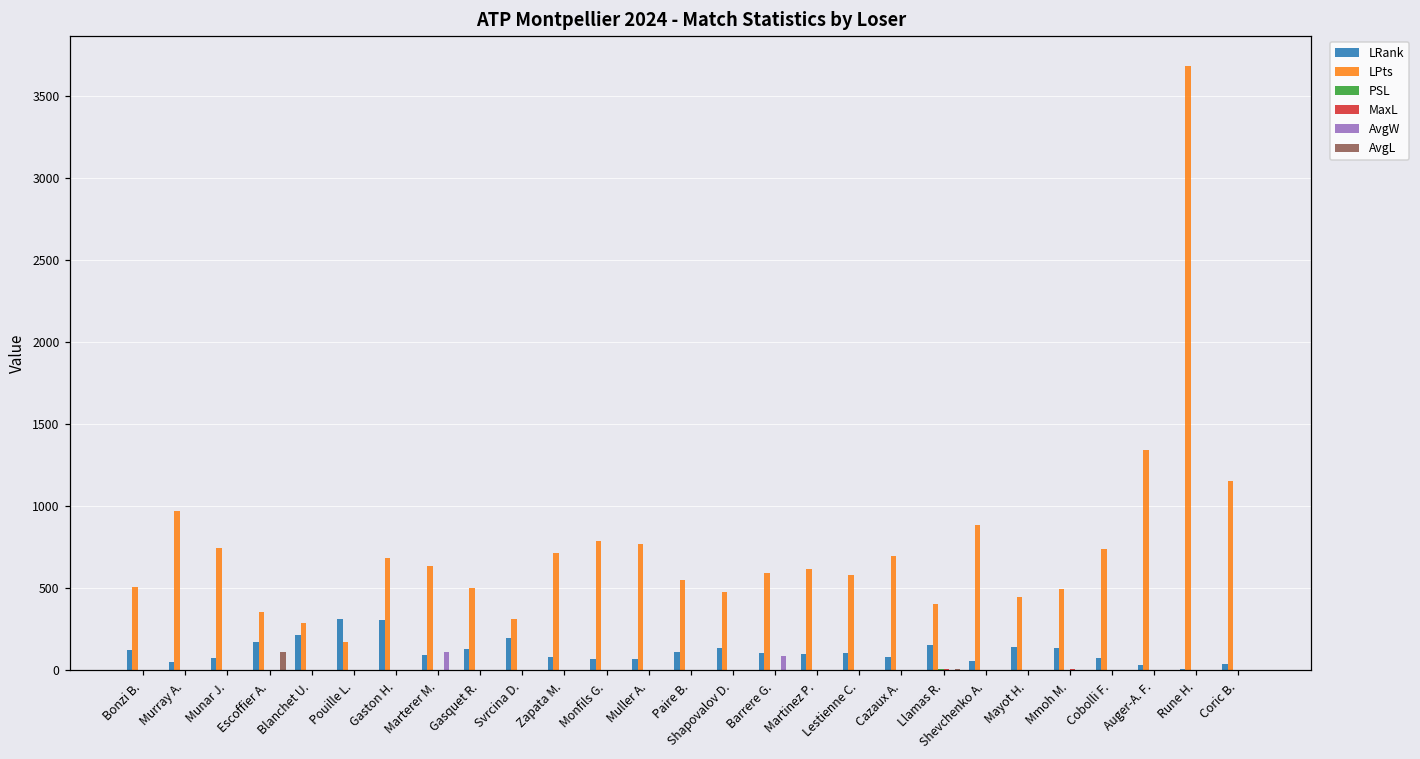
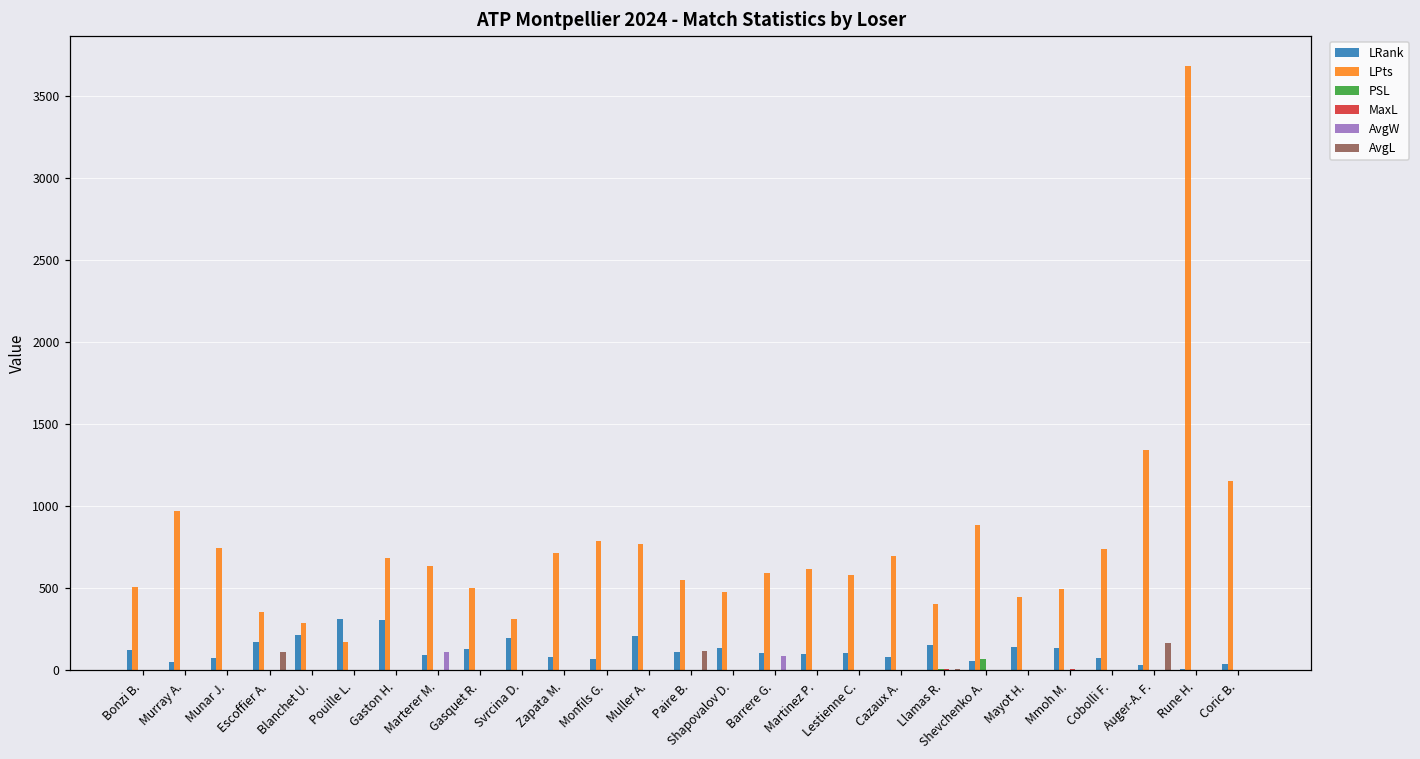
  {
    "LRank": {
      "Bonzi B.": 130,
      "Murray A.": 50,
      "Munar J.": 80,
      "Escoffier A.": 170,
      "Blanchet U.": 210,
      "Pouille L.": 320,
      "Gaston H.": 310,
      "Marterer M.": 90,
      "Gasquet R.": 130,
      "Svrcina D.": 190,
      "Zapata M.": 80,
      "Monfils G.": 70,
-     "Muller A.": 70,
+     "Muller A.": 210,
      "Paire B.": 110,
      "Shapovalov D.": 140,
      "Barrere G.": 100,
      "Martinez P.": 100,
      "Lestienne C.": 110,
      "Cazaux A.": 80,
      "Llamas R.": 160,
      "Shevchenko A.": 60,
      "Mayot H.": 140,
      "Mmoh M.": 130,
      "Cobolli F.": 80,
      "Auger-A. F.": 30,
      "Coric B.": 40
    },
    "LPts": {
      "Bonzi B.": 510,
      "Murray A.": 970,
      "Munar J.": 750,
      "Escoffier A.": 350,
      "Blanchet U.": 290,
      "Pouille L.": 170,
      "Gaston H.": 680,
      "Marterer M.": 640,
      "Gasquet R.": 500,
      "Svrcina D.": 320,
      "Zapata M.": 720,
      "Monfils G.": 790,
      "Muller A.": 770,
      "Paire B.": 550,
      "Shapovalov D.": 480,
      "Barrere G.": 590,
      "Martinez P.": 620,
      "Lestienne C.": 580,
      "Cazaux A.": 700,
      "Llamas R.": 400,
      "Shevchenko A.": 890,
      "Mayot H.": 450,
      "Mmoh M.": 500,
      "Cobolli F.": 740,
      "Auger-A. F.": 1350,
      "Rune H.": 3690,
      "Coric B.": 1150
    },
    "PSL": {
-     "Shevchenko A.": 0
+     "Shevchenko A.": 70
    },
    "AvgW": {
      "Marterer M.": 110,
      "Barrere G.": 90
    },
    "AvgL": {
      "Escoffier A.": 110,
-     "Paire B.": 0,
-     "Auger-A. F.": 0
+     "Paire B.": 120,
+     "Auger-A. F.": 170
    }
  }
